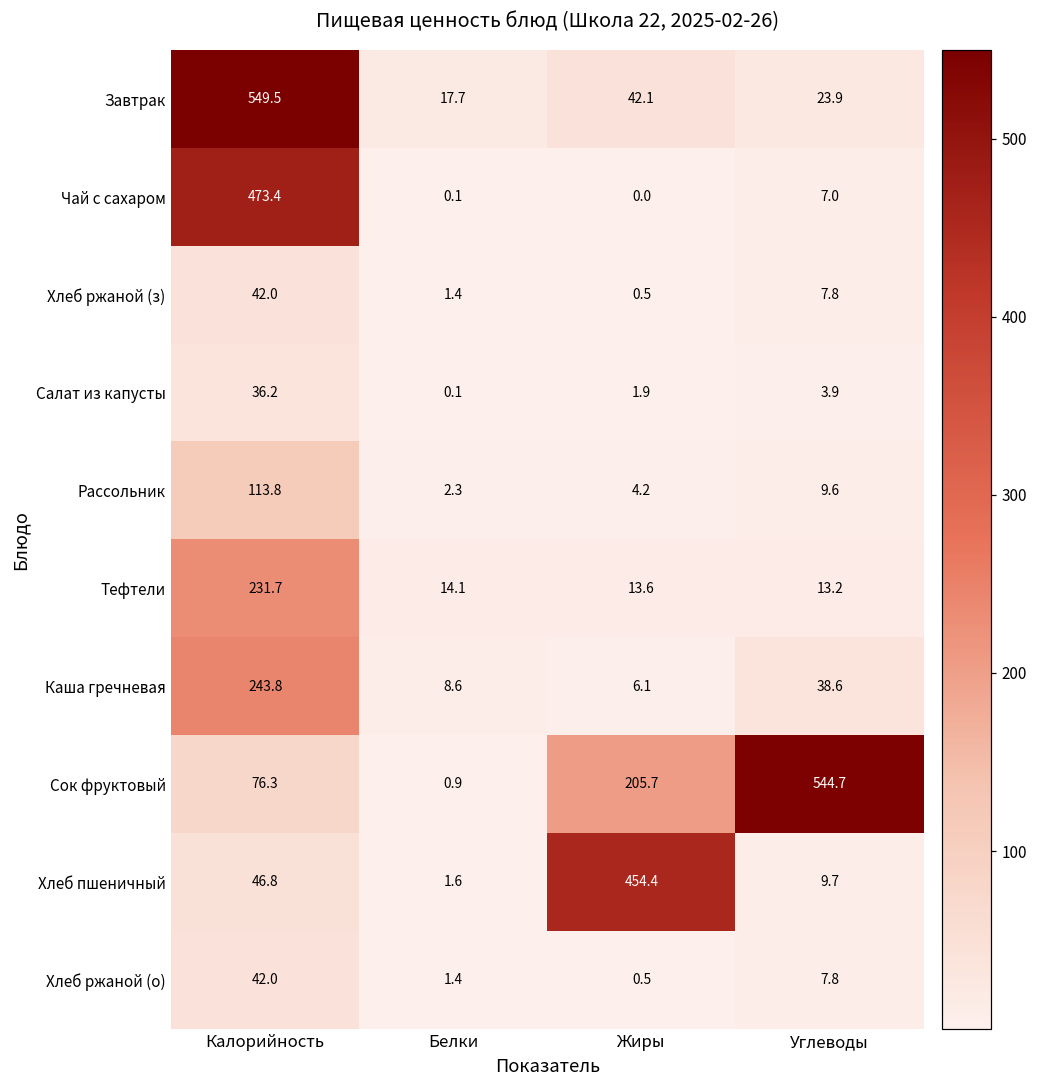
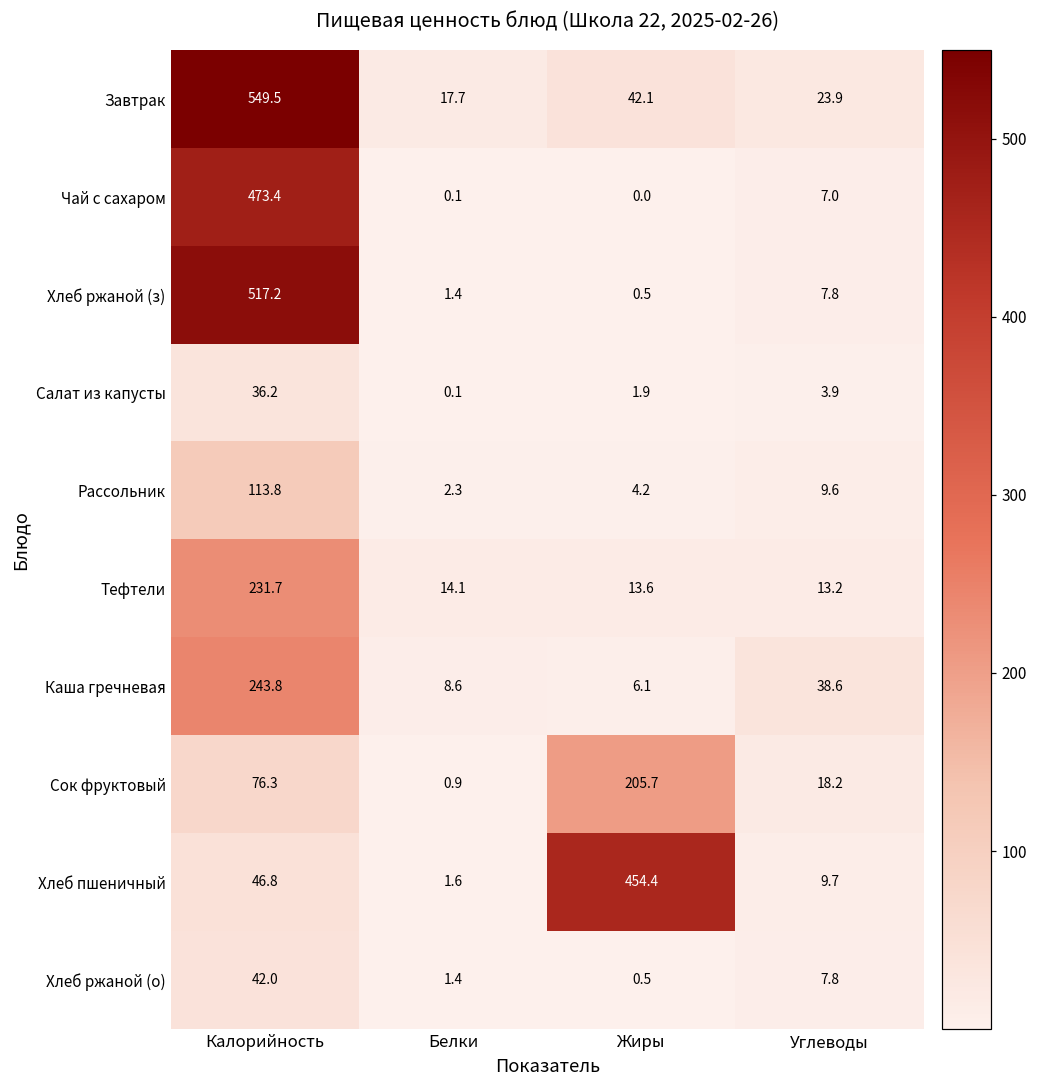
  {
    "Завтрак": {
      "Калорийность": 549.5,
      "Белки": 17.7,
      "Жиры": 42.1,
      "Углеводы": 23.9
    },
    "Чай с сахаром": {
      "Калорийность": 473.4,
      "Белки": 0.1,
      "Жиры": 0.0,
      "Углеводы": 7.0
    },
    "Хлеб ржаной (з)": {
-     "Калорийность": 42.0,
+     "Калорийность": 517.2,
      "Белки": 1.4,
      "Жиры": 0.5,
      "Углеводы": 7.8
    },
    "Салат из капусты": {
      "Калорийность": 36.2,
      "Белки": 0.1,
      "Жиры": 1.9,
      "Углеводы": 3.9
    },
    "Рассольник": {
      "Калорийность": 113.8,
      "Белки": 2.3,
      "Жиры": 4.2,
      "Углеводы": 9.6
    },
    "Тефтели": {
      "Калорийность": 231.7,
      "Белки": 14.1,
      "Жиры": 13.6,
      "Углеводы": 13.2
    },
    "Каша гречневая": {
      "Калорийность": 243.8,
      "Белки": 8.6,
      "Жиры": 6.1,
      "Углеводы": 38.6
    },
    "Сок фруктовый": {
      "Калорийность": 76.3,
      "Белки": 0.9,
      "Жиры": 205.7,
-     "Углеводы": 544.7
+     "Углеводы": 18.2
    },
    "Хлеб пшеничный": {
      "Калорийность": 46.8,
      "Белки": 1.6,
      "Жиры": 454.4,
      "Углеводы": 9.7
    },
    "Хлеб ржаной (о)": {
      "Калорийность": 42.0,
      "Белки": 1.4,
      "Жиры": 0.5,
      "Углеводы": 7.8
    }
  }
